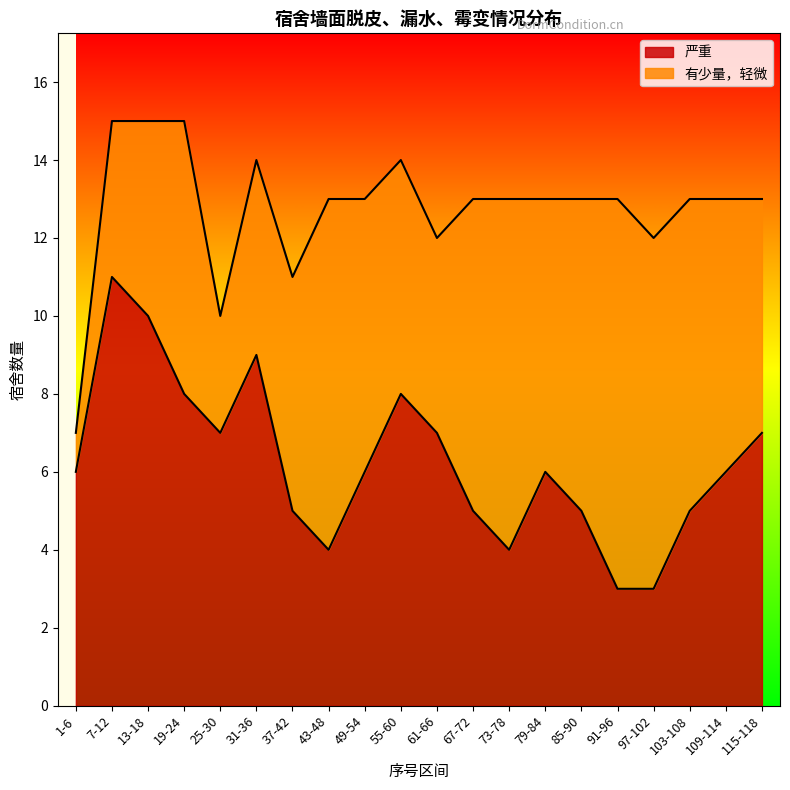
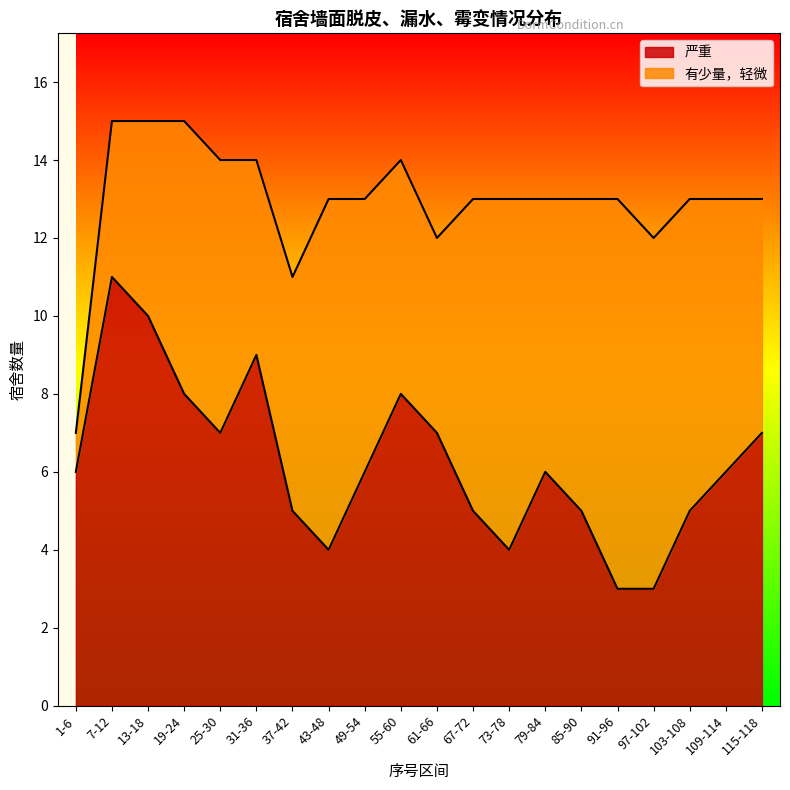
  {
    "严重": {
      "1-6": 6,
      "7-12": 11,
      "13-18": 10,
      "19-24": 8,
      "25-30": 7,
      "31-36": 9,
      "37-42": 5,
      "43-48": 4,
      "49-54": 6,
      "55-60": 8,
      "61-66": 7,
      "67-72": 5,
      "73-78": 4,
      "79-84": 6,
      "85-90": 5,
      "91-96": 3,
      "97-102": 3,
      "103-108": 5,
      "109-114": 6,
      "115-118": 7
    },
    "有少量，轻微": {
      "1-6": 1,
      "7-12": 4,
      "13-18": 5,
      "19-24": 7,
-     "25-30": 3,
+     "25-30": 7,
      "31-36": 5,
      "37-42": 6,
      "43-48": 9,
      "49-54": 7,
      "55-60": 6,
      "61-66": 5,
      "67-72": 8,
      "73-78": 9,
      "79-84": 7,
      "85-90": 8,
      "91-96": 10,
      "97-102": 9,
      "103-108": 8,
      "109-114": 7,
      "115-118": 6
    }
  }
